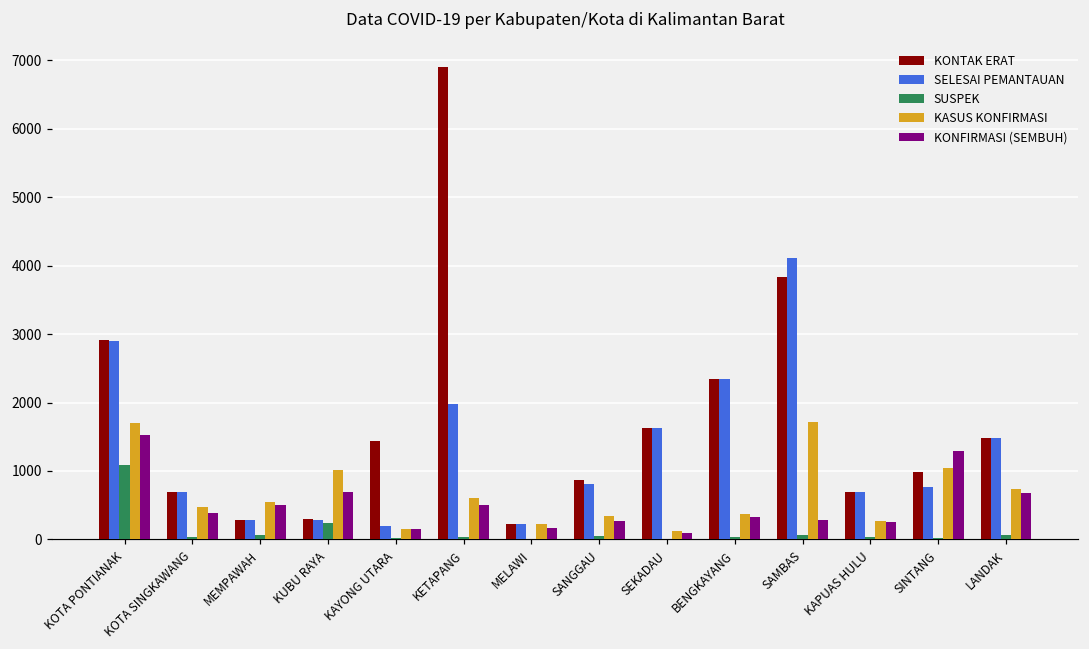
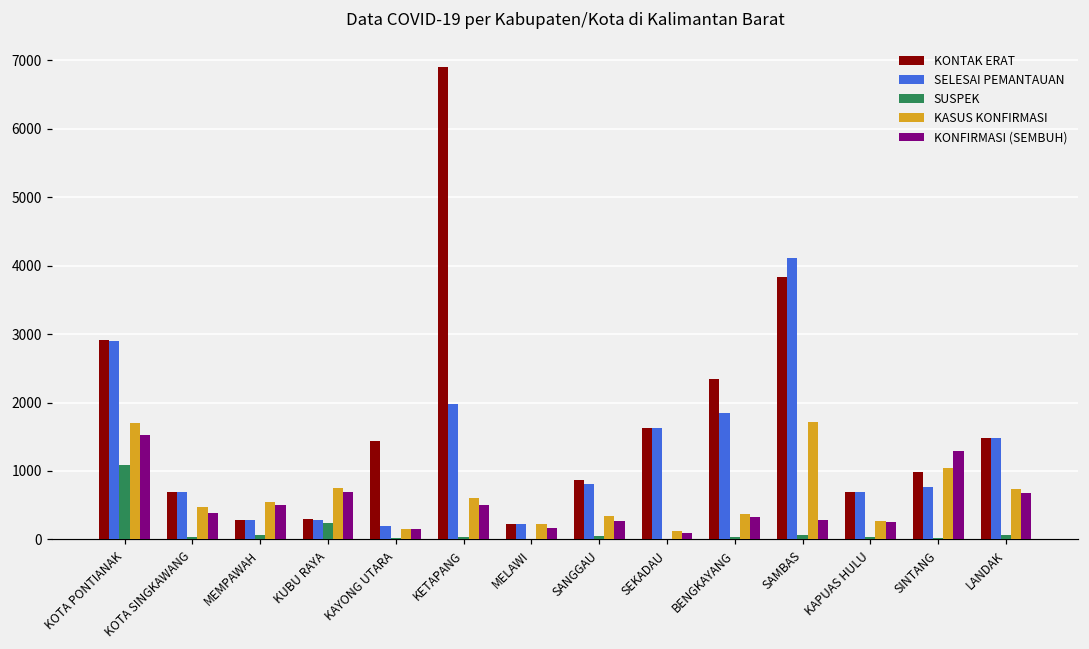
  {
    "KONTAK ERAT": {
      "KOTA PONTIANAK": 2900,
      "KOTA SINGKAWANG": 700,
      "MEMPAWAH": 300,
      "KUBU RAYA": 300,
      "KAYONG UTARA": 1400,
      "KETAPANG": 6900,
      "MELAWI": 200,
      "SANGGAU": 900,
      "SEKADAU": 1600,
      "BENGKAYANG": 2300,
      "SAMBAS": 3800,
      "KAPUAS HULU": 700,
      "SINTANG": 1000,
      "LANDAK": 1500
    },
    "SELESAI PEMANTAUAN": {
      "KOTA PONTIANAK": 2900,
      "KOTA SINGKAWANG": 700,
      "MEMPAWAH": 300,
      "KUBU RAYA": 300,
      "KAYONG UTARA": 200,
      "KETAPANG": 2000,
      "MELAWI": 200,
      "SANGGAU": 800,
      "SEKADAU": 1600,
-     "BENGKAYANG": 2300,
+     "BENGKAYANG": 1900,
      "SAMBAS": 4100,
      "KAPUAS HULU": 700,
      "SINTANG": 800,
      "LANDAK": 1500
    },
    "SUSPEK": {
      "KOTA PONTIANAK": 1100,
      "MEMPAWAH": 100,
      "KUBU RAYA": 200,
      "SANGGAU": 0,
      "SAMBAS": 100,
      "LANDAK": 100
    },
    "KASUS KONFIRMASI": {
      "KOTA PONTIANAK": 1700,
      "KOTA SINGKAWANG": 500,
      "MEMPAWAH": 600,
-     "KUBU RAYA": 1000,
+     "KUBU RAYA": 800,
      "KAYONG UTARA": 200,
      "KETAPANG": 600,
      "MELAWI": 200,
      "SANGGAU": 300,
      "SEKADAU": 100,
      "BENGKAYANG": 400,
      "SAMBAS": 1700,
      "KAPUAS HULU": 300,
      "SINTANG": 1000,
      "LANDAK": 700
    },
    "KONFIRMASI (SEMBUH)": {
      "KOTA PONTIANAK": 1500,
      "KOTA SINGKAWANG": 400,
      "MEMPAWAH": 500,
      "KUBU RAYA": 700,
      "KAYONG UTARA": 100,
      "KETAPANG": 500,
      "MELAWI": 200,
      "SANGGAU": 300,
      "SEKADAU": 100,
      "BENGKAYANG": 300,
      "SAMBAS": 300,
      "KAPUAS HULU": 300,
      "SINTANG": 1300,
      "LANDAK": 700
    }
  }
